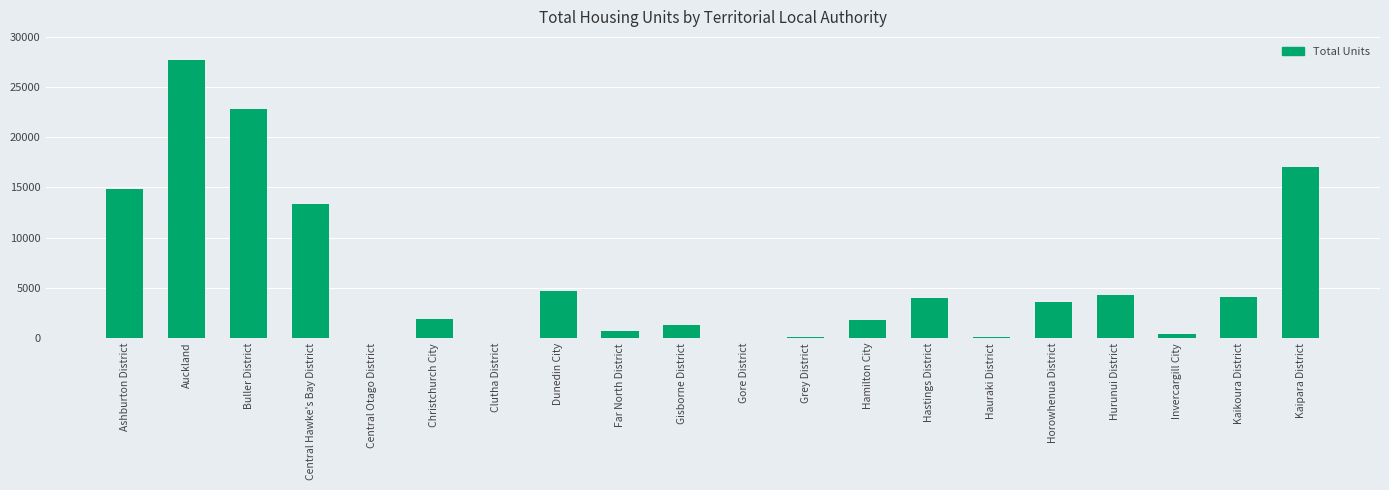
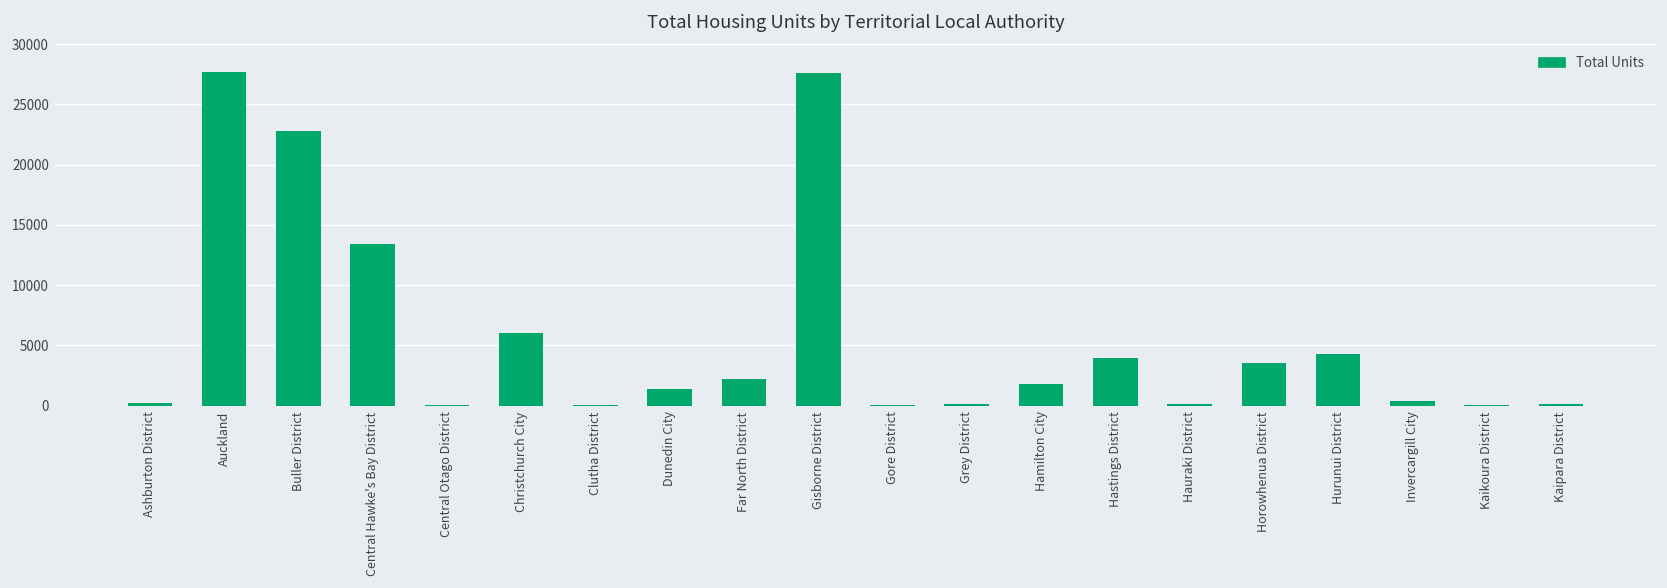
  {
-   "Ashburton District": 14900,
+   "Ashburton District": 200,
    "Auckland": 27700,
    "Buller District": 22800,
    "Central Hawke's Bay District": 13400,
-   "Christchurch City": 1900,
-   "Dunedin City": 4700,
-   "Far North District": 700,
-   "Gisborne District": 1300,
+   "Christchurch City": 6000,
+   "Dunedin City": 1400,
+   "Far North District": 2200,
+   "Gisborne District": 27600,
    "Hamilton City": 1800,
    "Hastings District": 4000,
    "Horowhenua District": 3600,
    "Hurunui District": 4300,
    "Invercargill City": 400,
-   "Kaikoura District": 4100,
-   "Kaipara District": 17000
+   "Kaikoura District": 0,
+   "Kaipara District": 100
  }
